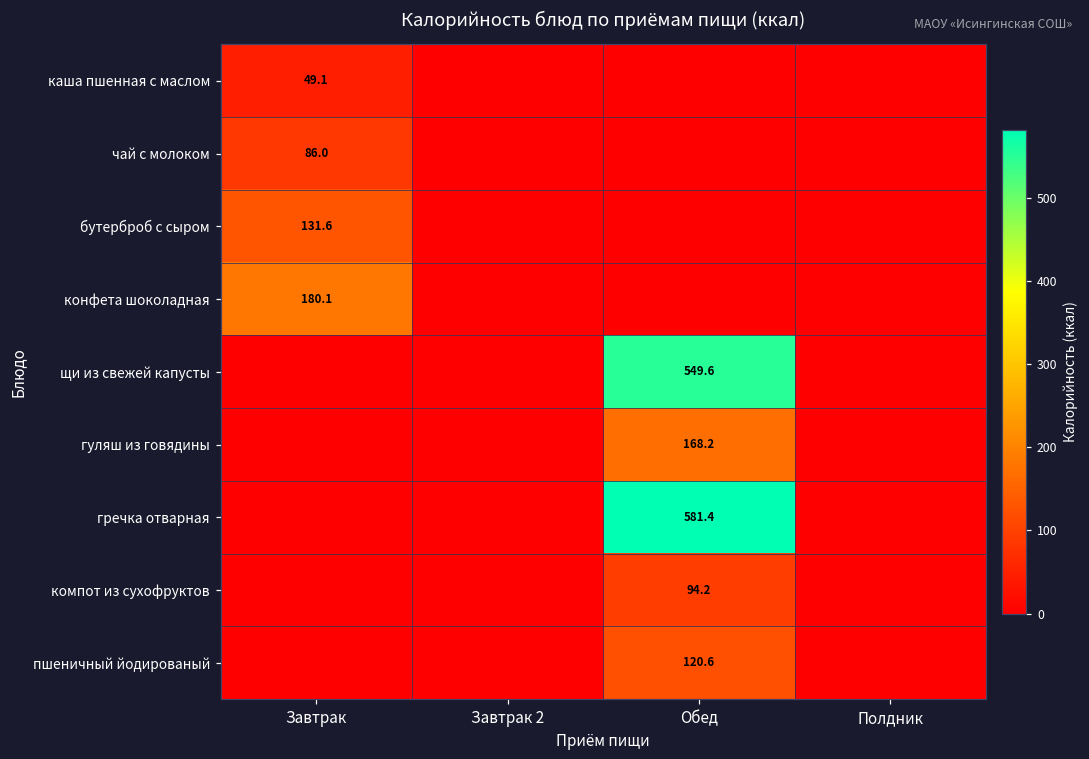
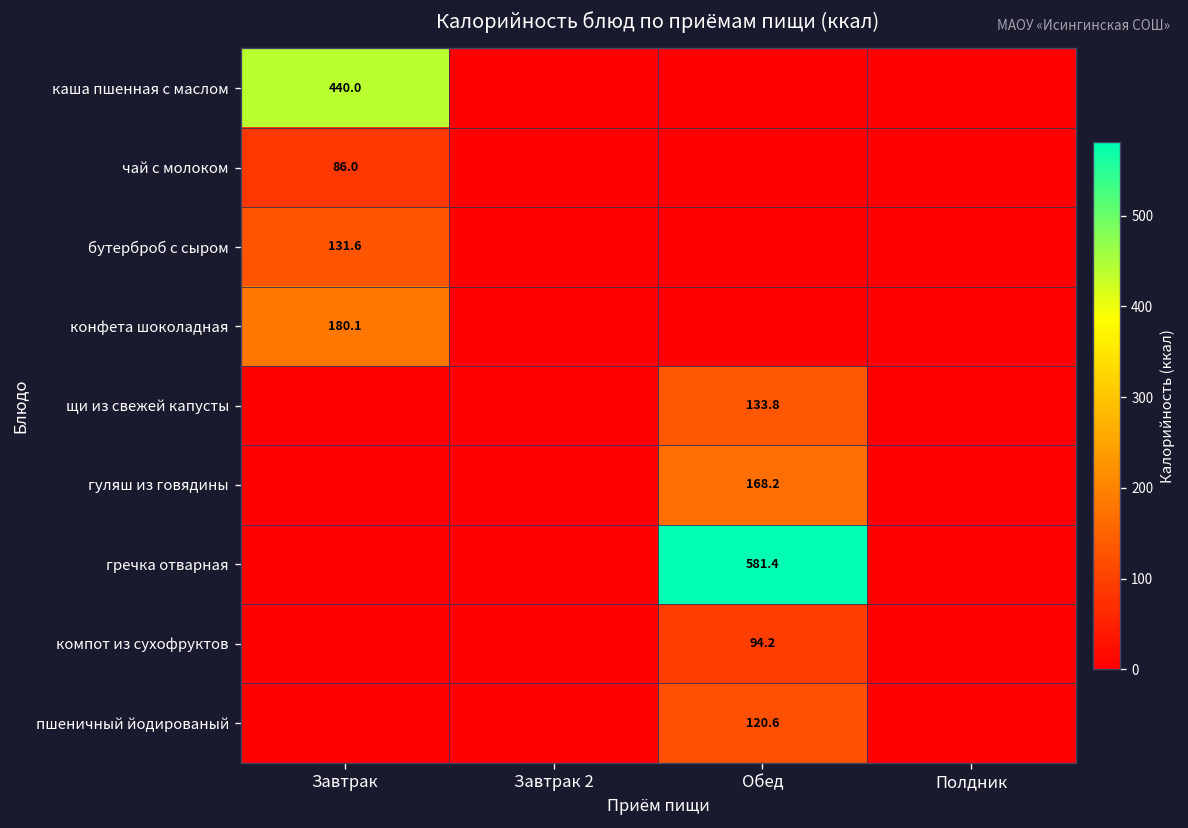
  {
    "каша пшенная с маслом": {
-     "Завтрак": 49.1
+     "Завтрак": 440.0
    },
    "чай с молоком": {
      "Завтрак": 86.0
    },
    "бутерброб с сыром": {
      "Завтрак": 131.6
    },
    "конфета шоколадная": {
      "Завтрак": 180.1
    },
    "щи из свежей капусты": {
-     "Обед": 549.6
+     "Обед": 133.8
    },
    "гуляш из говядины": {
      "Обед": 168.2
    },
    "гречка отварная": {
      "Обед": 581.4
    },
    "компот из сухофруктов": {
      "Обед": 94.2
    },
    "пшеничный йодированый": {
      "Обед": 120.6
    }
  }
